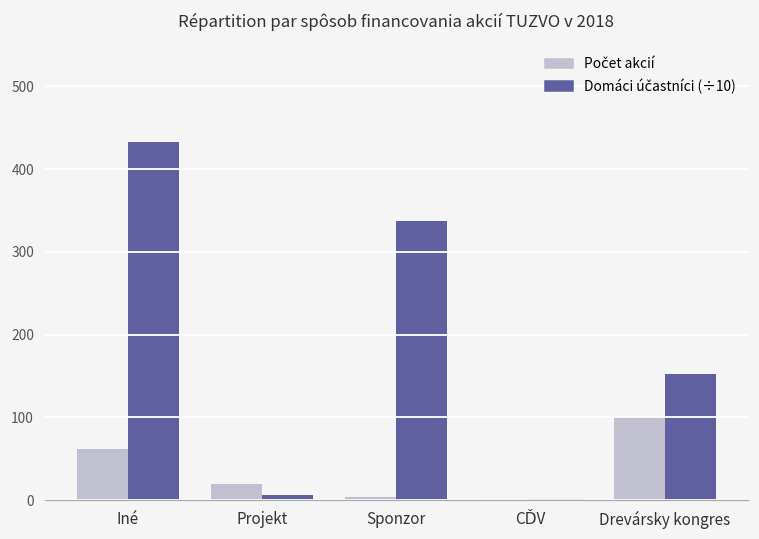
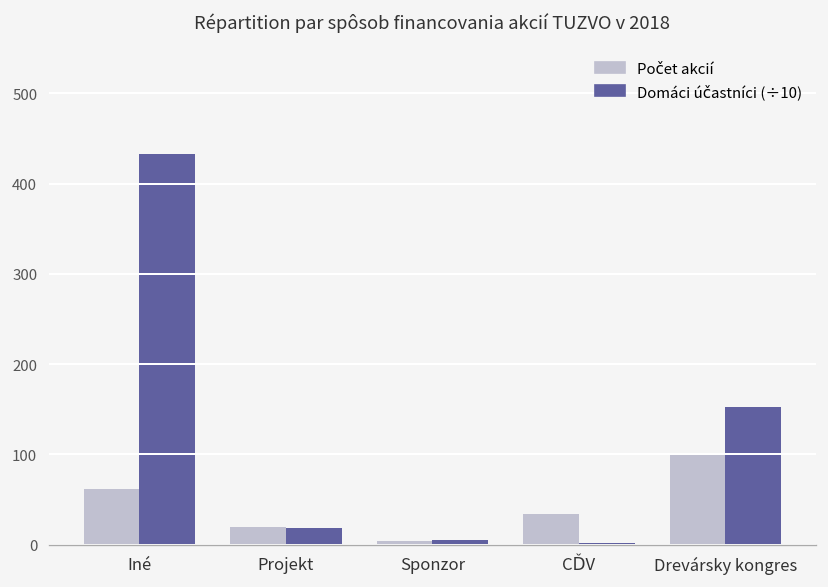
  {
    "Počet akcií": {
      "Iné": 60,
      "Projekt": 20,
      "Sponzor": 0,
-     "CĎV": 0,
+     "CĎV": 30,
      "Drevársky kongres": 100
    },
    "Domáci účastníci (÷10)": {
      "Iné": 430,
-     "Projekt": 10,
-     "Sponzor": 340,
+     "Projekt": 20,
+     "Sponzor": 10,
      "Drevársky kongres": 150
    }
  }
